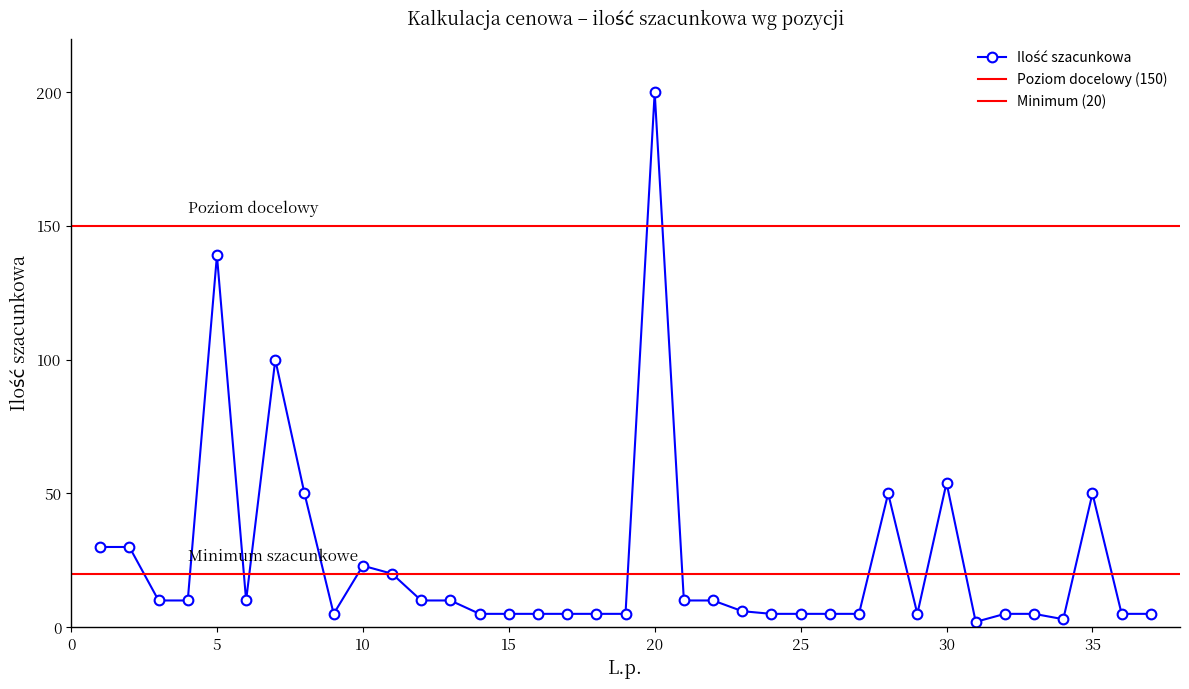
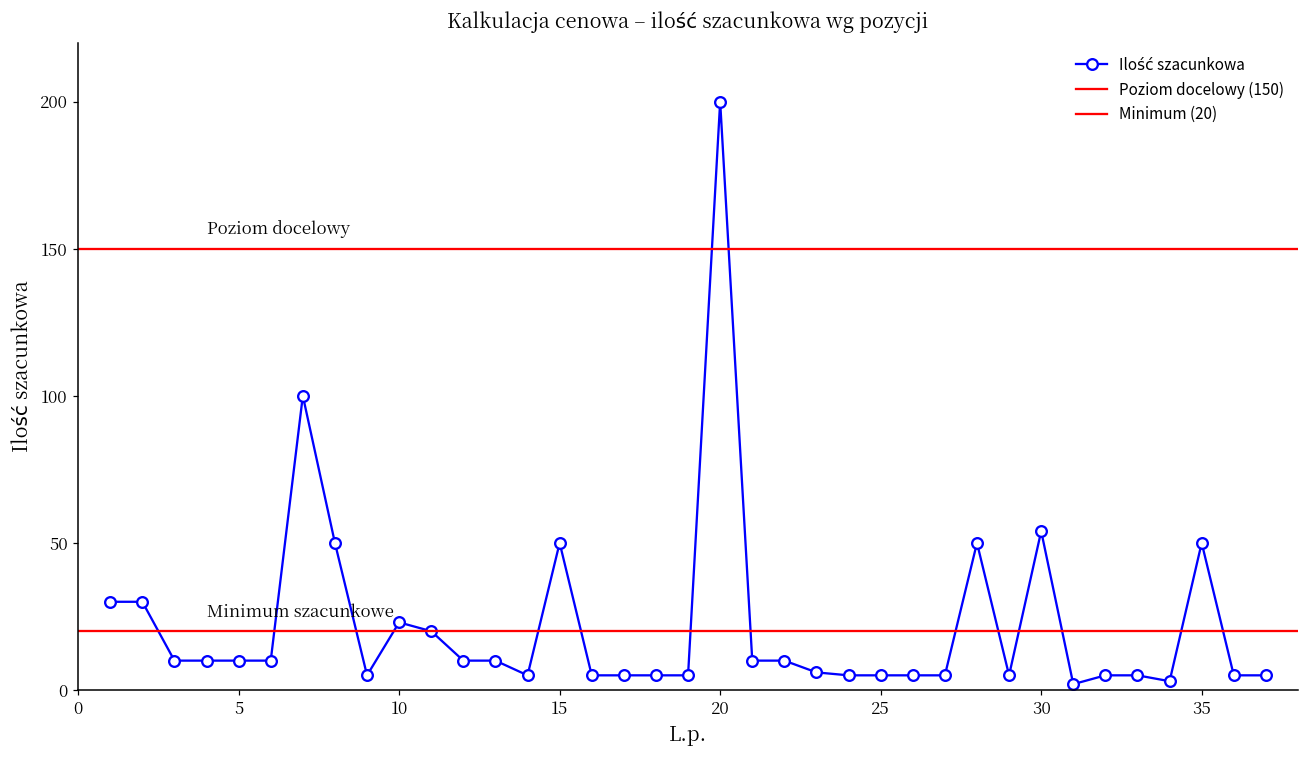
  {
-   "5": 139,
+   "5": 10,
    "10": 23,
-   "15": 5,
+   "15": 50,
    "20": 200,
    "25": 5,
    "30": 54,
    "35": 50
  }
